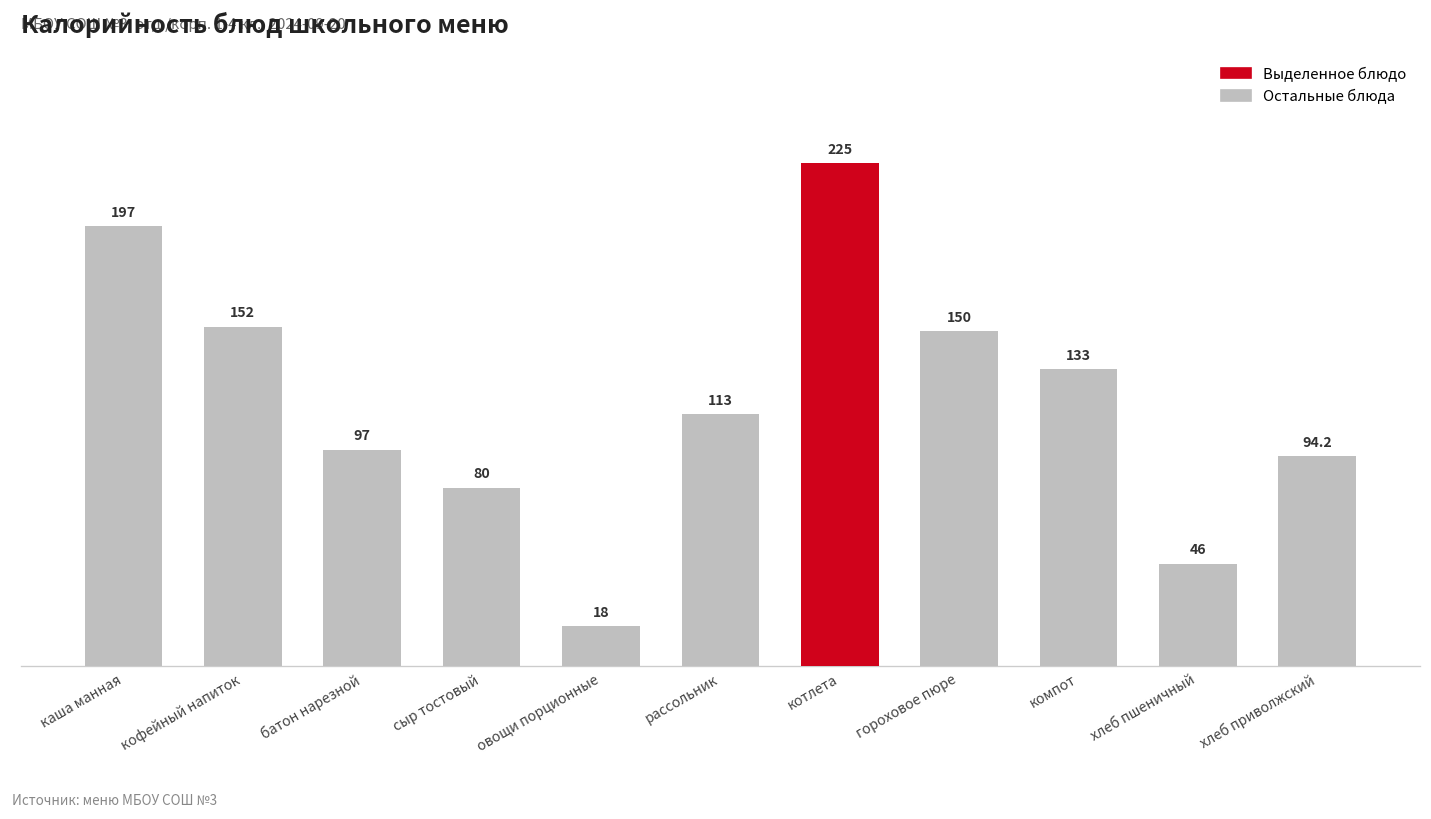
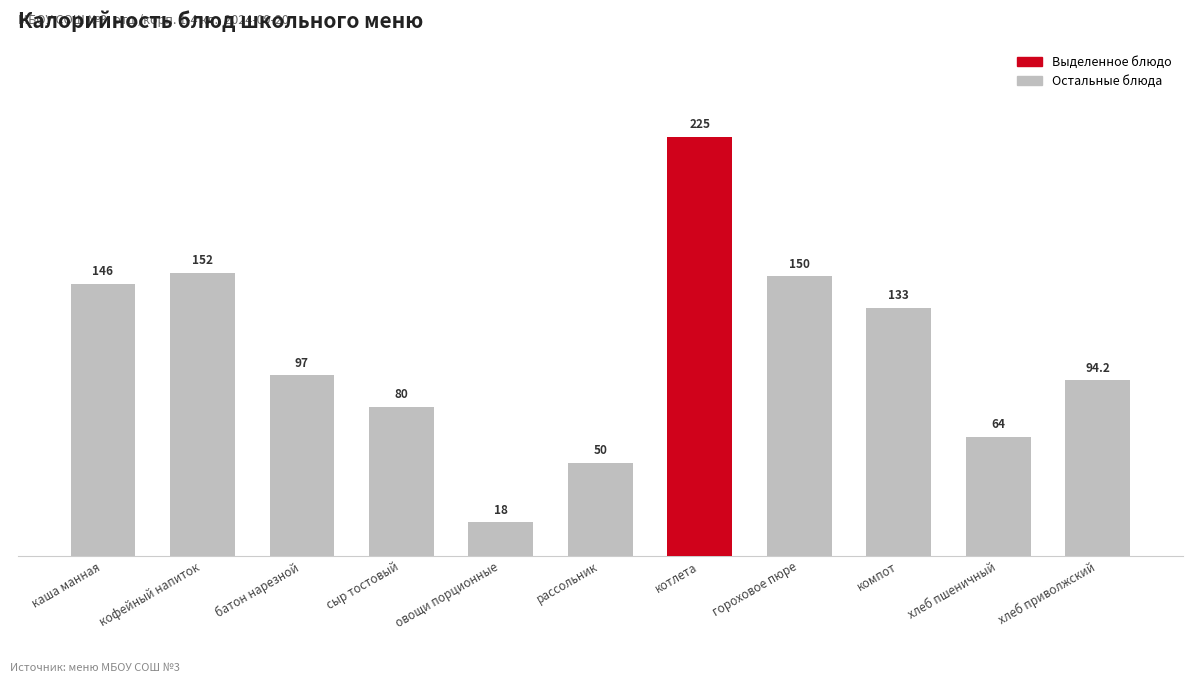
  {
-   "каша манная": 197,
+   "каша манная": 146,
    "кофейный напиток": 152,
    "батон нарезной": 97,
    "сыр тостовый": 80,
    "овощи порционные": 18,
-   "рассольник": 113,
+   "рассольник": 50,
    "котлета": 225,
    "гороховое пюре": 150,
    "компот": 133,
-   "хлеб пшеничный": 46,
+   "хлеб пшеничный": 64,
    "хлеб приволжский": 94.2
  }
